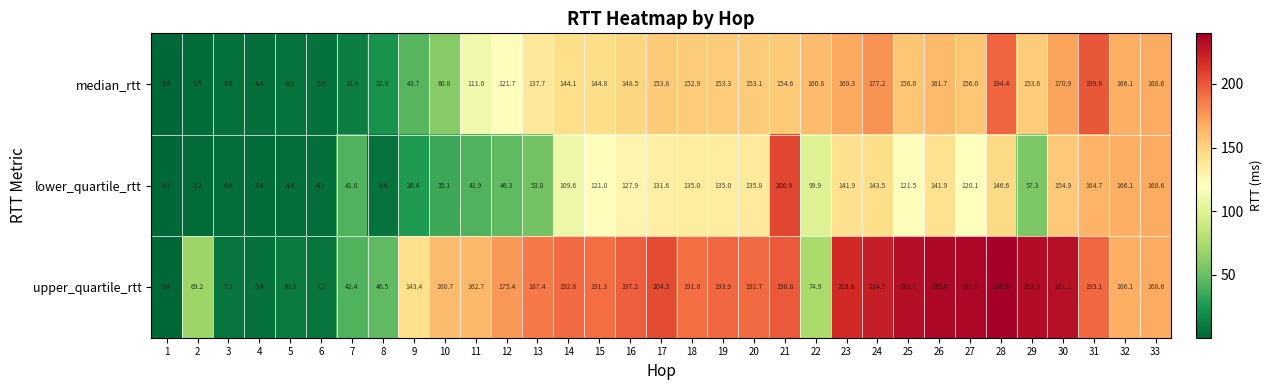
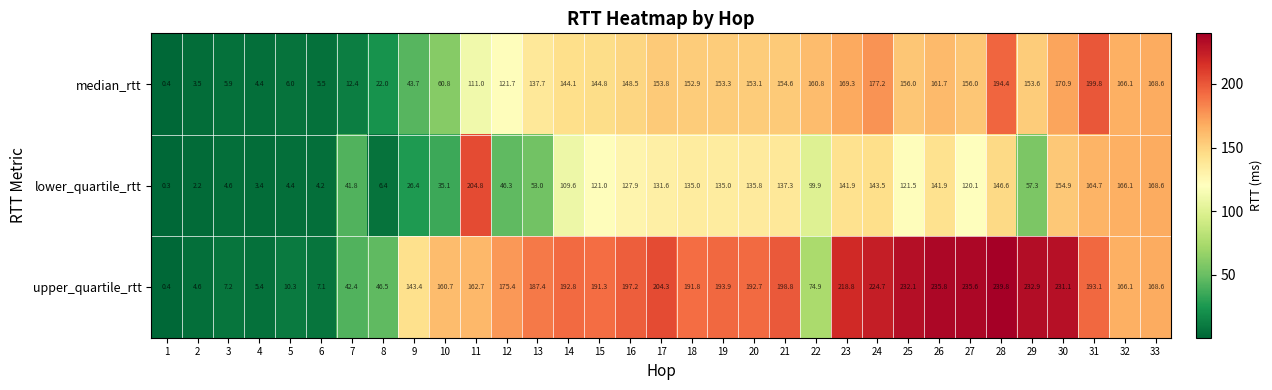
  {
    "median_rtt": {
      "1": 0.4,
      "2": 3.5,
      "3": 5.9,
      "4": 4.4,
      "5": 6.0,
      "6": 5.5,
      "7": 12.4,
      "8": 22.0,
      "9": 43.7,
      "10": 60.8,
      "11": 111.0,
      "12": 121.7,
      "13": 137.7,
      "14": 144.1,
      "15": 144.8,
      "16": 148.5,
      "17": 153.8,
      "18": 152.9,
      "19": 153.3,
      "20": 153.1,
      "21": 154.6,
      "22": 160.8,
      "23": 169.3,
      "24": 177.2,
      "25": 156.0,
      "26": 161.7,
      "27": 156.0,
      "28": 194.4,
      "29": 153.6,
      "30": 170.9,
      "31": 199.8,
      "32": 166.1,
      "33": 168.6
    },
    "lower_quartile_rtt": {
      "1": 0.3,
      "2": 2.2,
      "3": 4.6,
      "4": 3.4,
      "5": 4.4,
      "6": 4.2,
      "7": 41.8,
      "8": 6.4,
      "9": 26.4,
      "10": 35.1,
-     "11": 41.9,
+     "11": 204.8,
      "12": 46.3,
      "13": 53.0,
      "14": 109.6,
      "15": 121.0,
      "16": 127.9,
      "17": 131.6,
      "18": 135.0,
      "19": 135.0,
      "20": 135.8,
-     "21": 206.9,
+     "21": 137.3,
      "22": 99.9,
      "23": 141.9,
      "24": 143.5,
      "25": 121.5,
      "26": 141.9,
      "27": 120.1,
      "28": 146.6,
      "29": 57.3,
      "30": 154.9,
      "31": 164.7,
      "32": 166.1,
      "33": 168.6
    },
    "upper_quartile_rtt": {
      "1": 0.4,
-     "2": 69.2,
+     "2": 4.6,
      "3": 7.2,
      "4": 5.4,
      "5": 10.3,
      "6": 7.1,
      "7": 42.4,
      "8": 46.5,
      "9": 143.4,
      "10": 160.7,
      "11": 162.7,
      "12": 175.4,
      "13": 187.4,
      "14": 192.8,
      "15": 191.3,
      "16": 197.2,
      "17": 204.3,
      "18": 191.8,
      "19": 193.9,
      "20": 192.7,
      "21": 198.8,
      "22": 74.9,
      "23": 218.8,
      "24": 224.7,
      "25": 232.1,
      "26": 235.8,
      "27": 235.6,
      "28": 239.8,
      "29": 232.9,
      "30": 231.1,
      "31": 193.1,
      "32": 166.1,
      "33": 168.6
    }
  }
